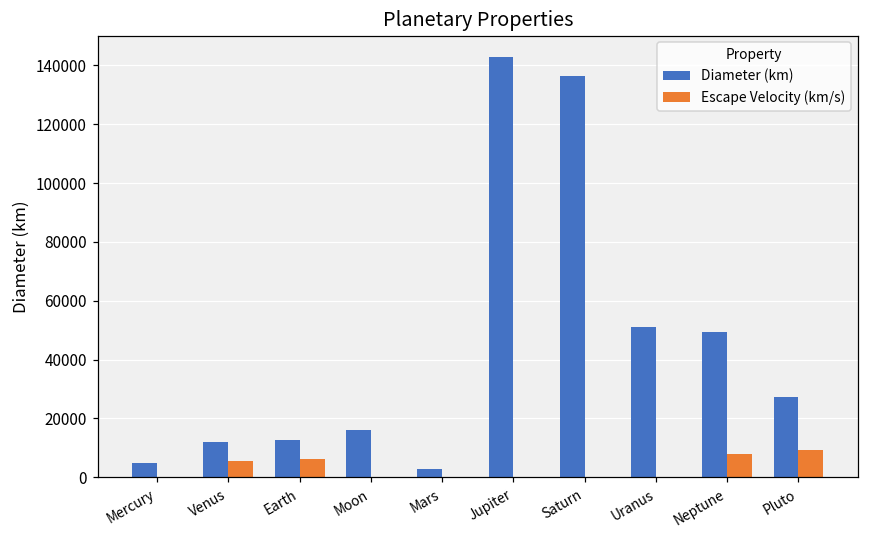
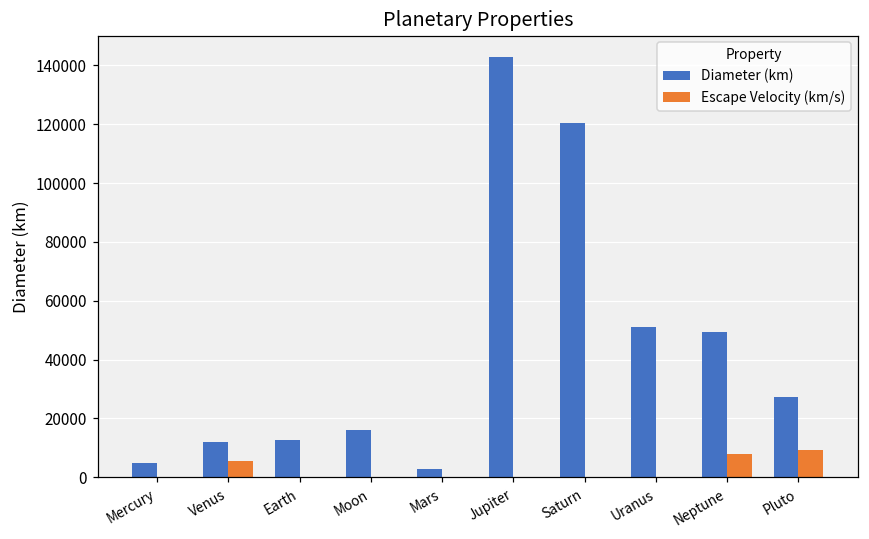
  {
    "Diameter (km)": {
      "Mercury": 5000,
      "Venus": 12000,
      "Earth": 13000,
      "Moon": 16000,
      "Mars": 3000,
      "Jupiter": 143000,
-     "Saturn": 136000,
+     "Saturn": 121000,
      "Uranus": 51000,
      "Neptune": 50000,
      "Pluto": 27000
    },
    "Escape Velocity (km/s)": {
      "Venus": 6000,
-     "Earth": 6000,
+     "Earth": 0,
      "Neptune": 8000,
      "Pluto": 9000
    }
  }
